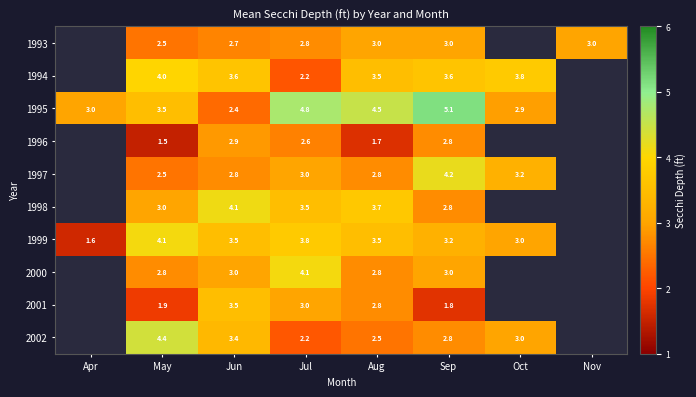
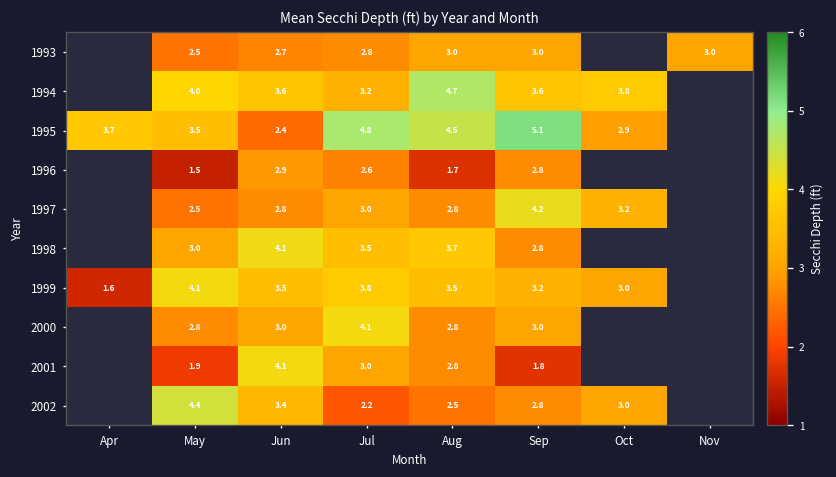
  {
    "1993": {
      "May": 2.5,
      "Jun": 2.7,
      "Jul": 2.8,
      "Aug": 3.0,
      "Sep": 3.0,
      "Nov": 3.0
    },
    "1994": {
      "May": 4.0,
      "Jun": 3.6,
-     "Jul": 2.2,
-     "Aug": 3.5,
+     "Jul": 3.2,
+     "Aug": 4.7,
      "Sep": 3.6,
      "Oct": 3.8
    },
    "1995": {
-     "Apr": 3.0,
+     "Apr": 3.7,
      "May": 3.5,
      "Jun": 2.4,
      "Jul": 4.8,
      "Aug": 4.5,
      "Sep": 5.1,
      "Oct": 2.9
    },
    "1996": {
      "May": 1.5,
      "Jun": 2.9,
      "Jul": 2.6,
      "Aug": 1.7,
      "Sep": 2.8
    },
    "1997": {
      "May": 2.5,
      "Jun": 2.8,
      "Jul": 3.0,
      "Aug": 2.8,
      "Sep": 4.2,
      "Oct": 3.2
    },
    "1998": {
      "May": 3.0,
      "Jun": 4.1,
      "Jul": 3.5,
      "Aug": 3.7,
      "Sep": 2.8
    },
    "1999": {
      "Apr": 1.6,
      "May": 4.1,
      "Jun": 3.5,
      "Jul": 3.8,
      "Aug": 3.5,
      "Sep": 3.2,
      "Oct": 3.0
    },
    "2000": {
      "May": 2.8,
      "Jun": 3.0,
      "Jul": 4.1,
      "Aug": 2.8,
      "Sep": 3.0
    },
    "2001": {
      "May": 1.9,
-     "Jun": 3.5,
+     "Jun": 4.1,
      "Jul": 3.0,
      "Aug": 2.8,
      "Sep": 1.8
    },
    "2002": {
      "May": 4.4,
      "Jun": 3.4,
      "Jul": 2.2,
      "Aug": 2.5,
      "Sep": 2.8,
      "Oct": 3.0
    }
  }
